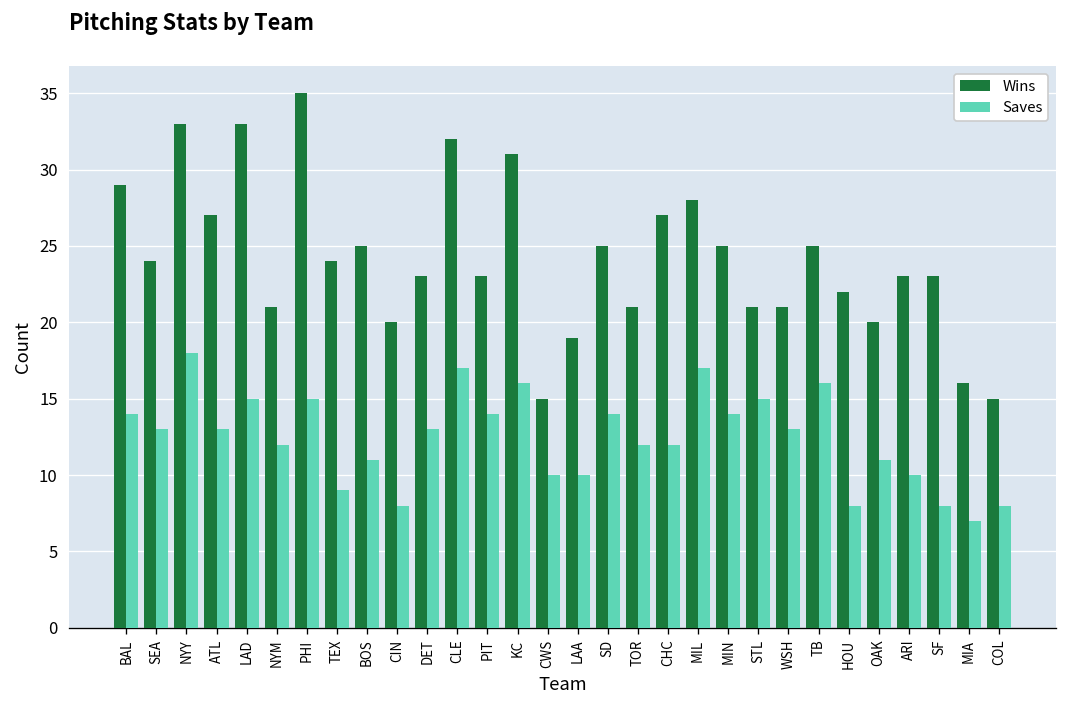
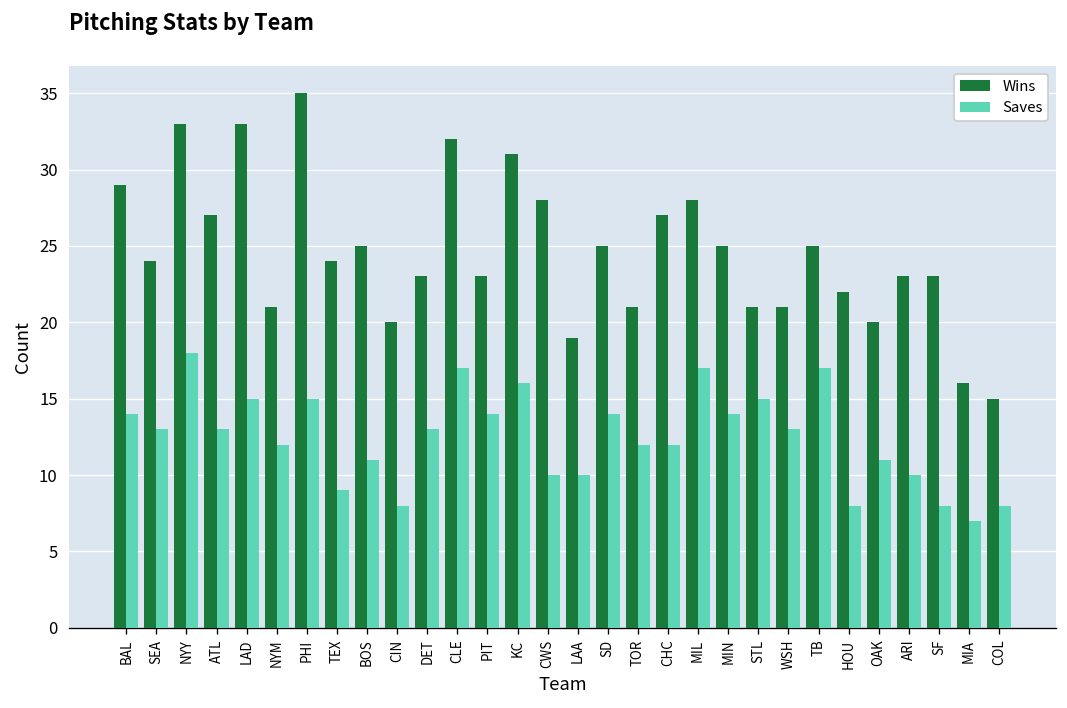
  {
    "Wins": {
      "BAL": 29,
      "SEA": 24,
      "NYY": 33,
      "ATL": 27,
      "LAD": 33,
      "NYM": 21,
      "PHI": 35,
      "TEX": 24,
      "BOS": 25,
      "CIN": 20,
      "DET": 23,
      "CLE": 32,
      "PIT": 23,
      "KC": 31,
-     "CWS": 15,
+     "CWS": 28,
      "LAA": 19,
      "SD": 25,
      "TOR": 21,
      "CHC": 27,
      "MIL": 28,
      "MIN": 25,
      "STL": 21,
      "WSH": 21,
      "TB": 25,
      "HOU": 22,
      "OAK": 20,
      "ARI": 23,
      "SF": 23,
      "MIA": 16,
      "COL": 15
    },
    "Saves": {
      "BAL": 14,
      "SEA": 13,
      "NYY": 18,
      "ATL": 13,
      "LAD": 15,
      "NYM": 12,
      "PHI": 15,
      "TEX": 9,
      "BOS": 11,
      "CIN": 8,
      "DET": 13,
      "CLE": 17,
      "PIT": 14,
      "KC": 16,
      "CWS": 10,
      "LAA": 10,
      "SD": 14,
      "TOR": 12,
      "CHC": 12,
      "MIL": 17,
      "MIN": 14,
      "STL": 15,
      "WSH": 13,
-     "TB": 16,
+     "TB": 17,
      "HOU": 8,
      "OAK": 11,
      "ARI": 10,
      "SF": 8,
      "MIA": 7,
      "COL": 8
    }
  }
